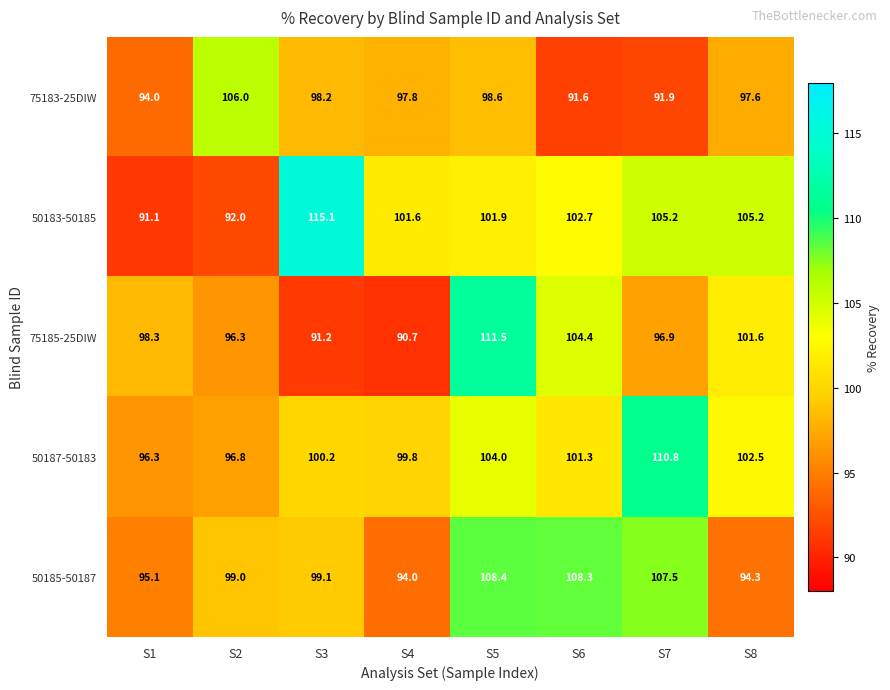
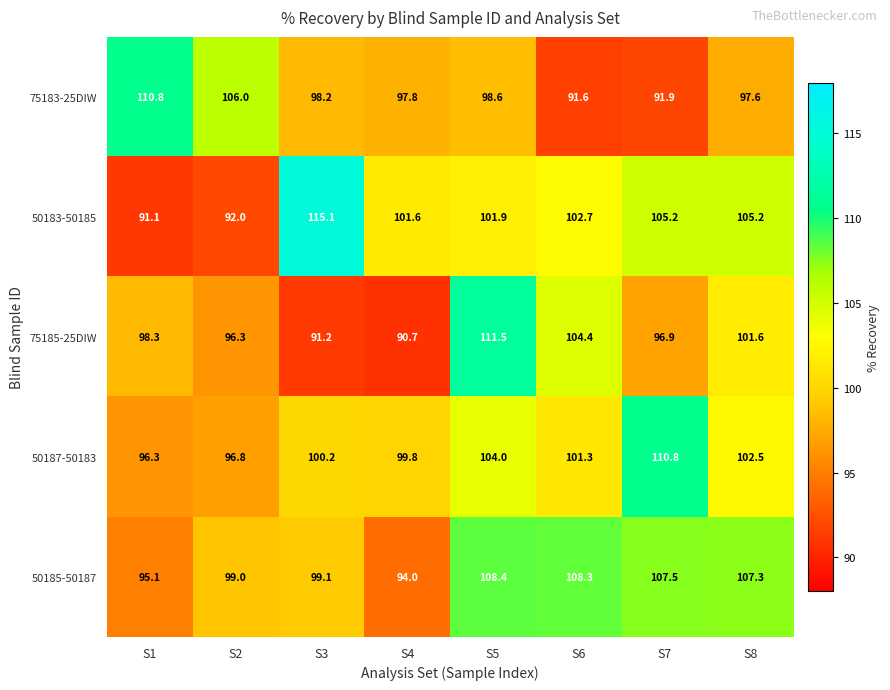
  {
    "75183-25DIW": {
-     "S1": 94.0,
+     "S1": 110.8,
      "S2": 106.0,
      "S3": 98.2,
      "S4": 97.8,
      "S5": 98.6,
      "S6": 91.6,
      "S7": 91.9,
      "S8": 97.6
    },
    "50183-50185": {
      "S1": 91.1,
      "S2": 92.0,
      "S3": 115.1,
      "S4": 101.6,
      "S5": 101.9,
      "S6": 102.7,
      "S7": 105.2,
      "S8": 105.2
    },
    "75185-25DIW": {
      "S1": 98.3,
      "S2": 96.3,
      "S3": 91.2,
      "S4": 90.7,
      "S5": 111.5,
      "S6": 104.4,
      "S7": 96.9,
      "S8": 101.6
    },
    "50187-50183": {
      "S1": 96.3,
      "S2": 96.8,
      "S3": 100.2,
      "S4": 99.8,
      "S5": 104.0,
      "S6": 101.3,
      "S7": 110.8,
      "S8": 102.5
    },
    "50185-50187": {
      "S1": 95.1,
      "S2": 99.0,
      "S3": 99.1,
      "S4": 94.0,
      "S5": 108.4,
      "S6": 108.3,
      "S7": 107.5,
-     "S8": 94.3
+     "S8": 107.3
    }
  }
